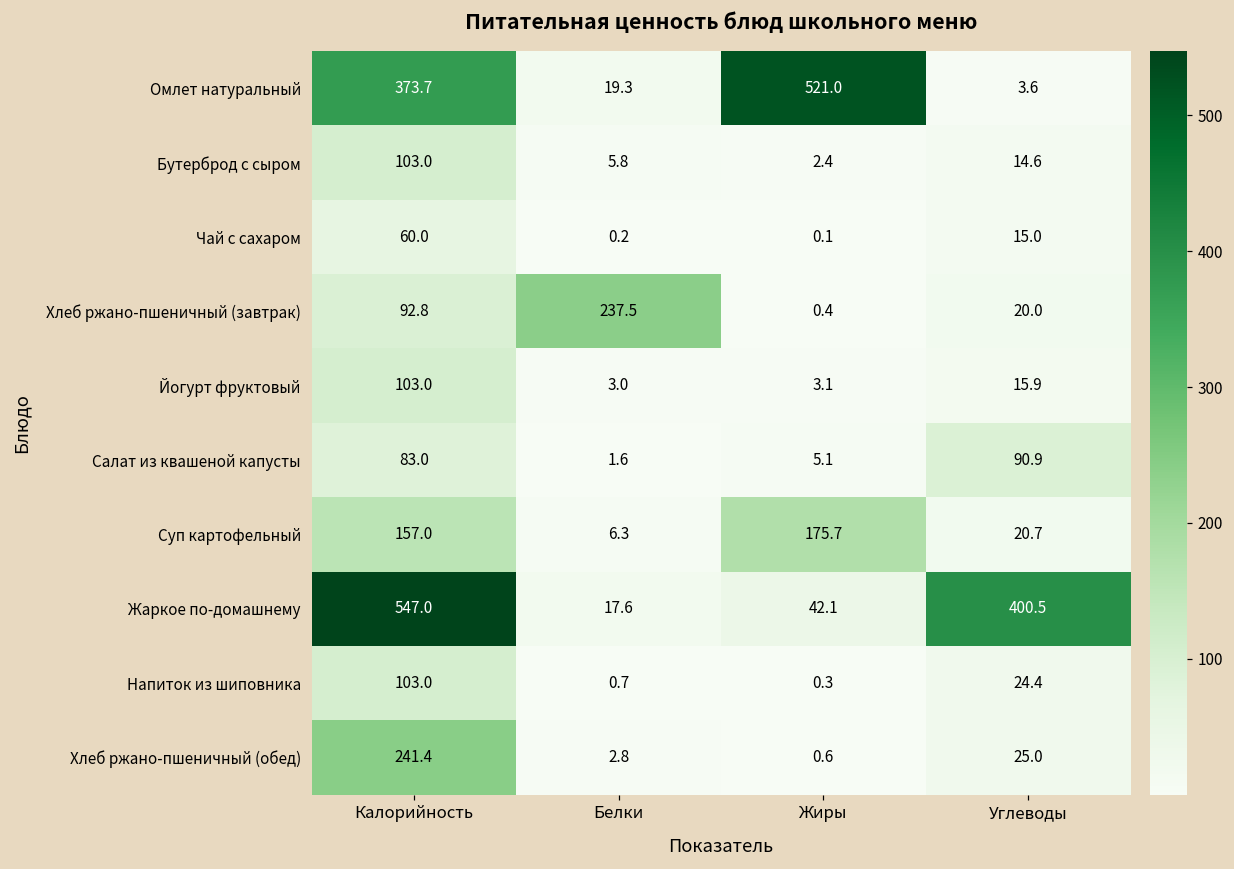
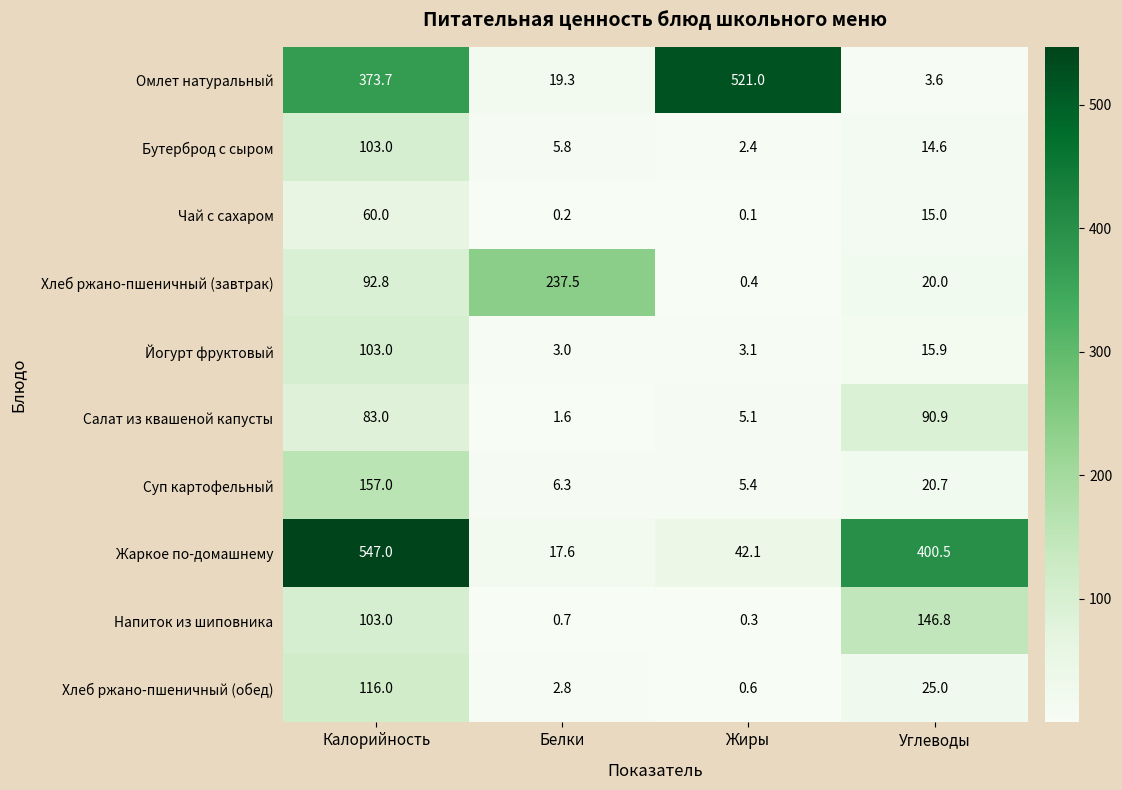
  {
    "Омлет натуральный": {
      "Калорийность": 373.7,
      "Белки": 19.3,
      "Жиры": 521.0,
      "Углеводы": 3.6
    },
    "Бутерброд с сыром": {
      "Калорийность": 103.0,
      "Белки": 5.8,
      "Жиры": 2.4,
      "Углеводы": 14.6
    },
    "Чай с сахаром": {
      "Калорийность": 60.0,
      "Белки": 0.2,
      "Жиры": 0.1,
      "Углеводы": 15.0
    },
    "Хлеб ржано-пшеничный (завтрак)": {
      "Калорийность": 92.8,
      "Белки": 237.5,
      "Жиры": 0.4,
      "Углеводы": 20.0
    },
    "Йогурт фруктовый": {
      "Калорийность": 103.0,
      "Белки": 3.0,
      "Жиры": 3.1,
      "Углеводы": 15.9
    },
    "Салат из квашеной капусты": {
      "Калорийность": 83.0,
      "Белки": 1.6,
      "Жиры": 5.1,
      "Углеводы": 90.9
    },
    "Суп картофельный": {
      "Калорийность": 157.0,
      "Белки": 6.3,
-     "Жиры": 175.7,
+     "Жиры": 5.4,
      "Углеводы": 20.7
    },
    "Жаркое по-домашнему": {
      "Калорийность": 547.0,
      "Белки": 17.6,
      "Жиры": 42.1,
      "Углеводы": 400.5
    },
    "Напиток из шиповника": {
      "Калорийность": 103.0,
      "Белки": 0.7,
      "Жиры": 0.3,
-     "Углеводы": 24.4
+     "Углеводы": 146.8
    },
    "Хлеб ржано-пшеничный (обед)": {
-     "Калорийность": 241.4,
+     "Калорийность": 116.0,
      "Белки": 2.8,
      "Жиры": 0.6,
      "Углеводы": 25.0
    }
  }
